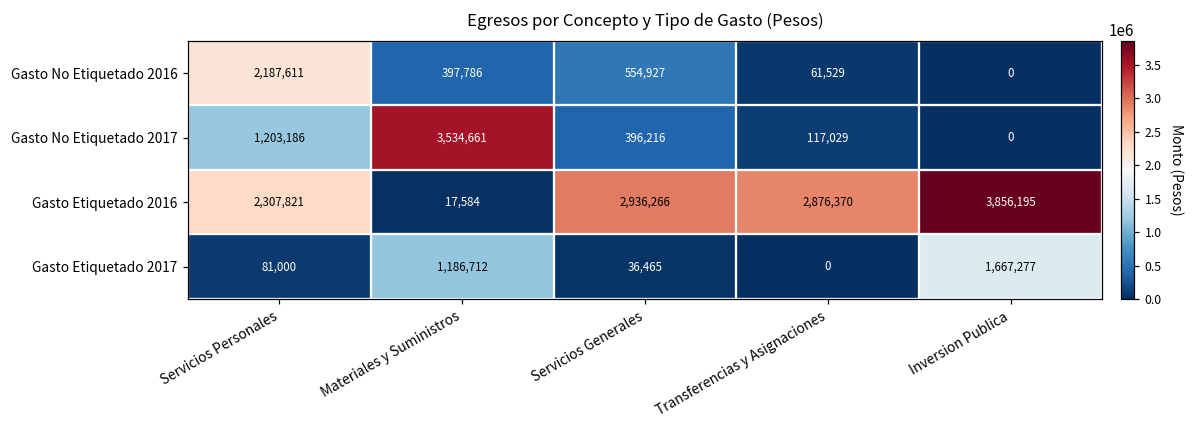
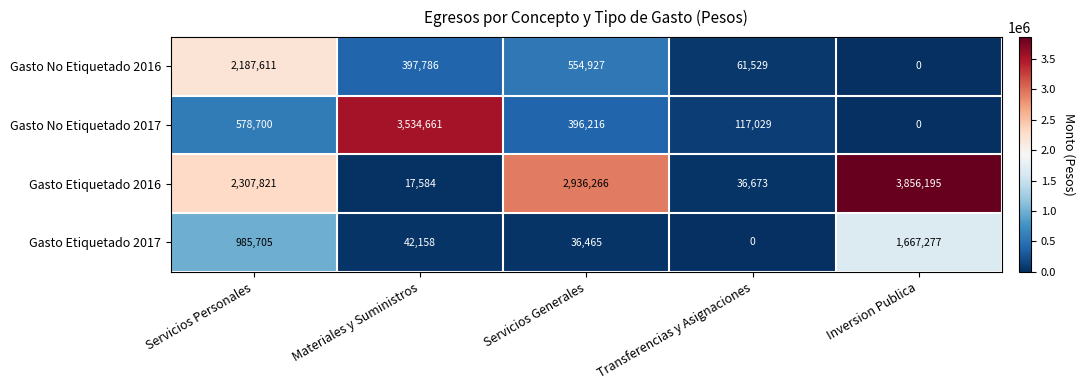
  {
    "Gasto No Etiquetado 2016": {
      "Servicios Personales": "2,187,611",
      "Materiales y Suministros": "397,786",
      "Servicios Generales": "554,927",
      "Transferencias y Asignaciones": "61,529",
      "Inversion Publica": "0"
    },
    "Gasto No Etiquetado 2017": {
-     "Servicios Personales": "1,203,186",
+     "Servicios Personales": "578,700",
      "Materiales y Suministros": "3,534,661",
      "Servicios Generales": "396,216",
      "Transferencias y Asignaciones": "117,029",
      "Inversion Publica": "0"
    },
    "Gasto Etiquetado 2016": {
      "Servicios Personales": "2,307,821",
      "Materiales y Suministros": "17,584",
      "Servicios Generales": "2,936,266",
-     "Transferencias y Asignaciones": "2,876,370",
+     "Transferencias y Asignaciones": "36,673",
      "Inversion Publica": "3,856,195"
    },
    "Gasto Etiquetado 2017": {
-     "Servicios Personales": "81,000",
-     "Materiales y Suministros": "1,186,712",
+     "Servicios Personales": "985,705",
+     "Materiales y Suministros": "42,158",
      "Servicios Generales": "36,465",
      "Transferencias y Asignaciones": "0",
      "Inversion Publica": "1,667,277"
    }
  }
